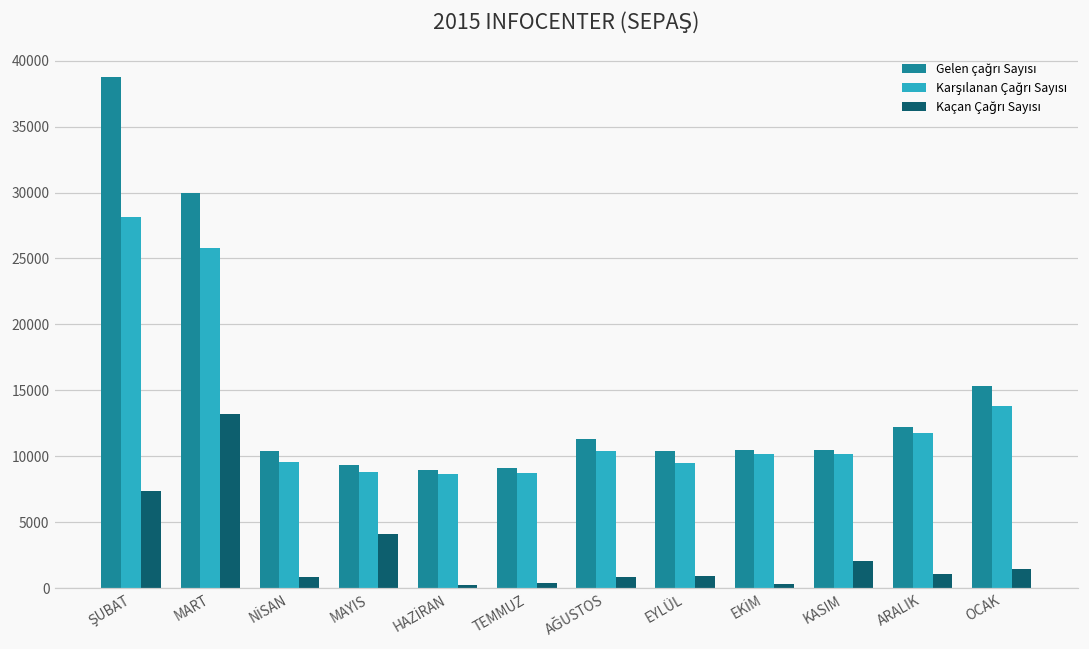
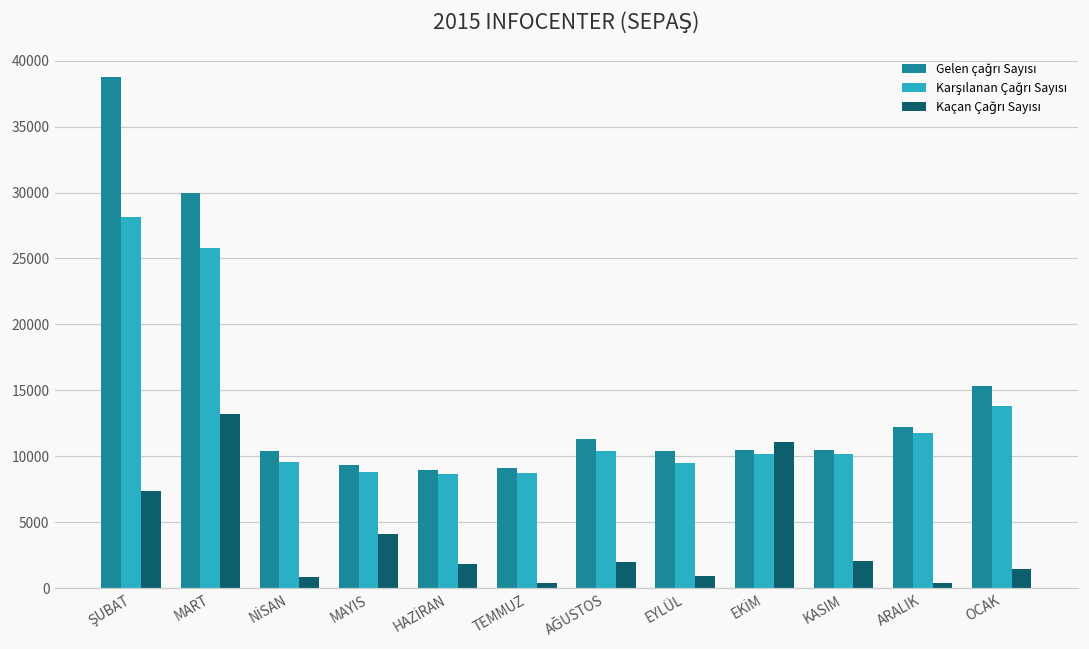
  {
    "Kaçan Çağrı Sayısı": {
      "ŞUBAT": 7400,
      "MART": 13200,
      "NİSAN": 900,
      "MAYIS": 4100,
-     "HAZİRAN": 300,
+     "HAZİRAN": 1900,
      "TEMMUZ": 400,
-     "AĞUSTOS": 800,
+     "AĞUSTOS": 2000,
      "EYLÜL": 900,
-     "EKİM": 300,
+     "EKİM": 11100,
      "KASIM": 2100,
-     "ARALIK": 1100,
+     "ARALIK": 400,
      "OCAK": 1500
    }
  }
